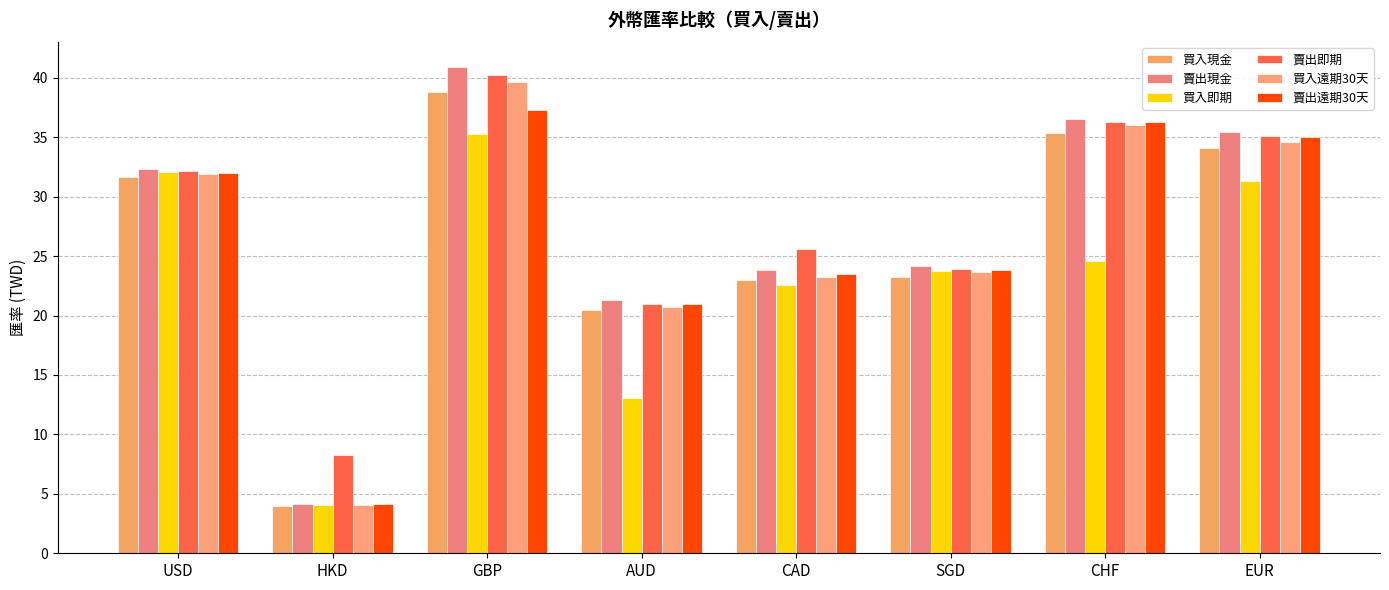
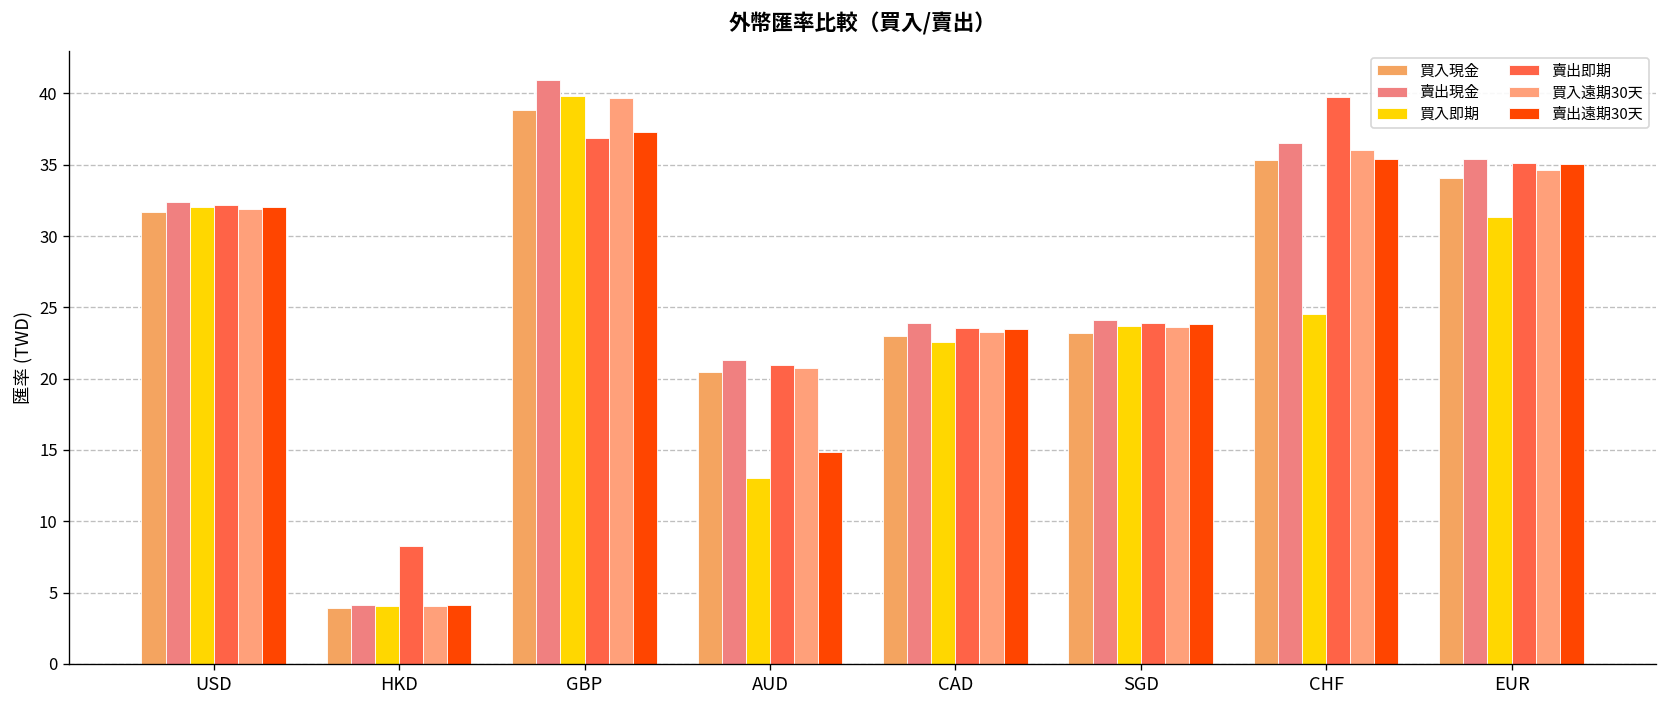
  {
    "買入即期": {
      "USD": 32.0,
      "HKD": 4.1,
-     "GBP": 35.3,
+     "GBP": 39.8,
      "AUD": 13.1,
      "CAD": 22.6,
      "SGD": 23.7,
      "CHF": 24.6,
      "EUR": 31.4
    },
    "賣出即期": {
      "USD": 32.1,
      "HKD": 8.2,
-     "GBP": 40.2,
+     "GBP": 36.9,
      "AUD": 21.0,
-     "CAD": 25.6,
+     "CAD": 23.6,
      "SGD": 23.9,
-     "CHF": 36.3,
+     "CHF": 39.8,
      "EUR": 35.1
    },
    "賣出遠期30天": {
      "USD": 32.0,
      "HKD": 4.1,
      "GBP": 37.3,
-     "AUD": 20.9,
+     "AUD": 14.9,
      "CAD": 23.5,
      "SGD": 23.9,
-     "CHF": 36.3,
+     "CHF": 35.4,
      "EUR": 35.0
    }
  }
